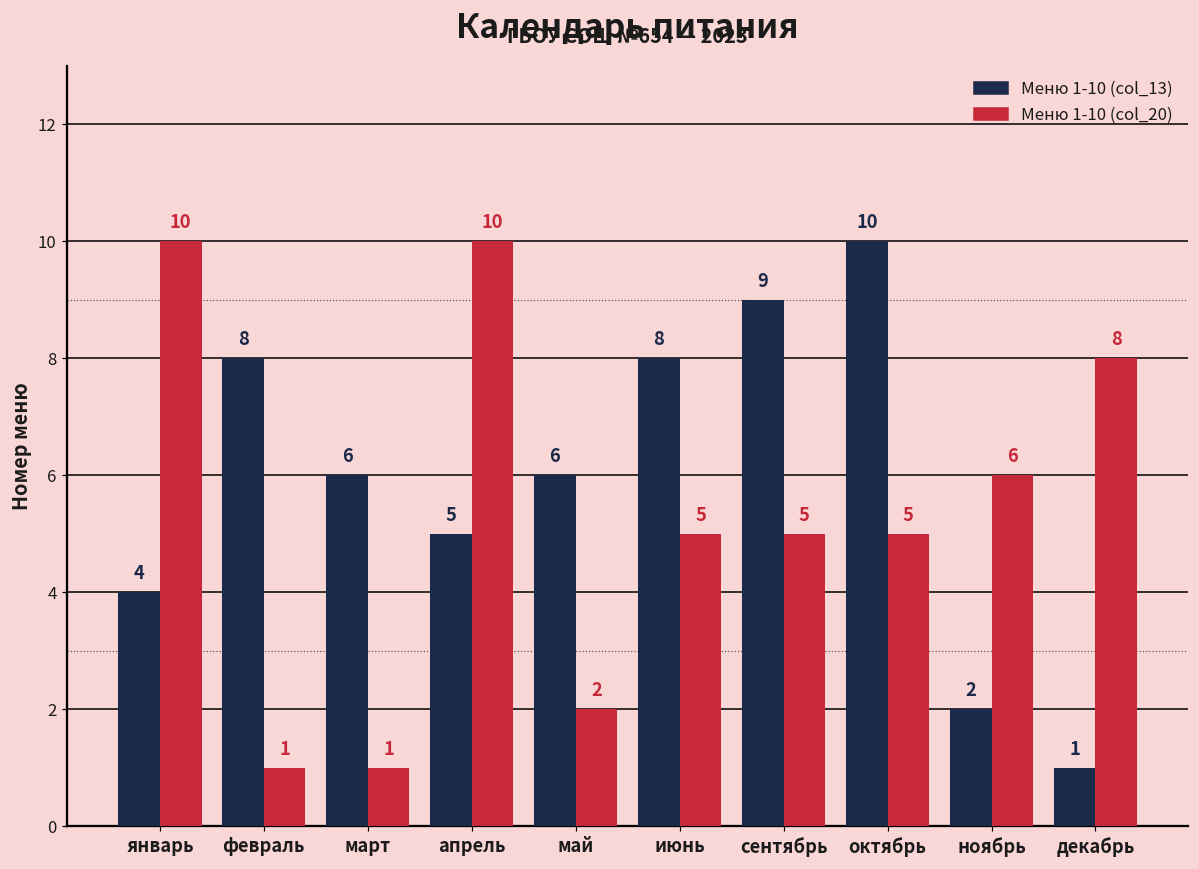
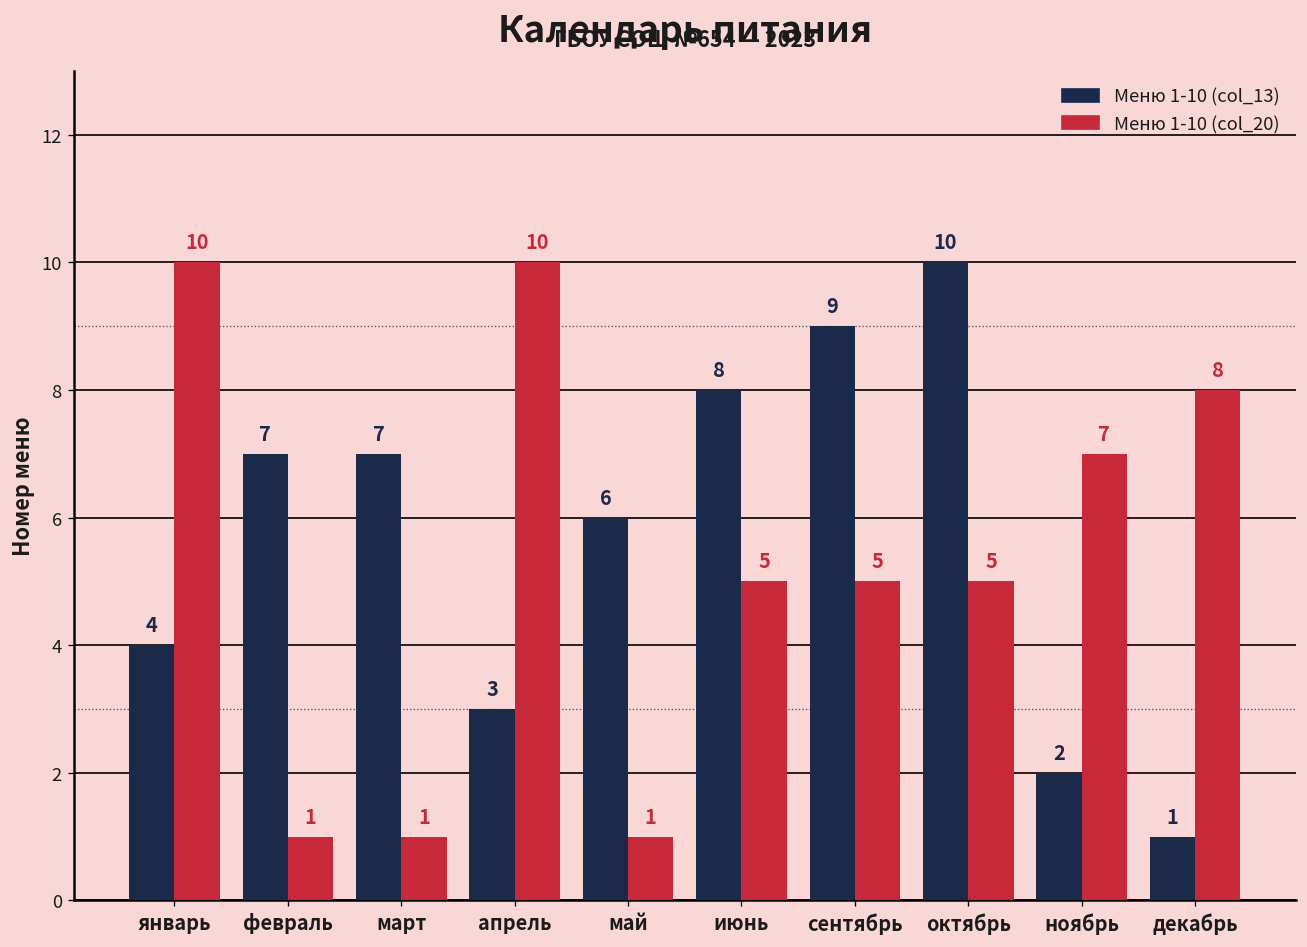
  {
    "Меню 1-10 (col_13)": {
      "январь": 4,
-     "февраль": 8,
-     "март": 6,
-     "апрель": 5,
+     "февраль": 7,
+     "март": 7,
+     "апрель": 3,
      "май": 6,
      "июнь": 8,
      "сентябрь": 9,
      "октябрь": 10,
      "ноябрь": 2,
      "декабрь": 1
    },
    "Меню 1-10 (col_20)": {
      "январь": 10,
      "февраль": 1,
      "март": 1,
      "апрель": 10,
-     "май": 2,
+     "май": 1,
      "июнь": 5,
      "сентябрь": 5,
      "октябрь": 5,
-     "ноябрь": 6,
+     "ноябрь": 7,
      "декабрь": 8
    }
  }
